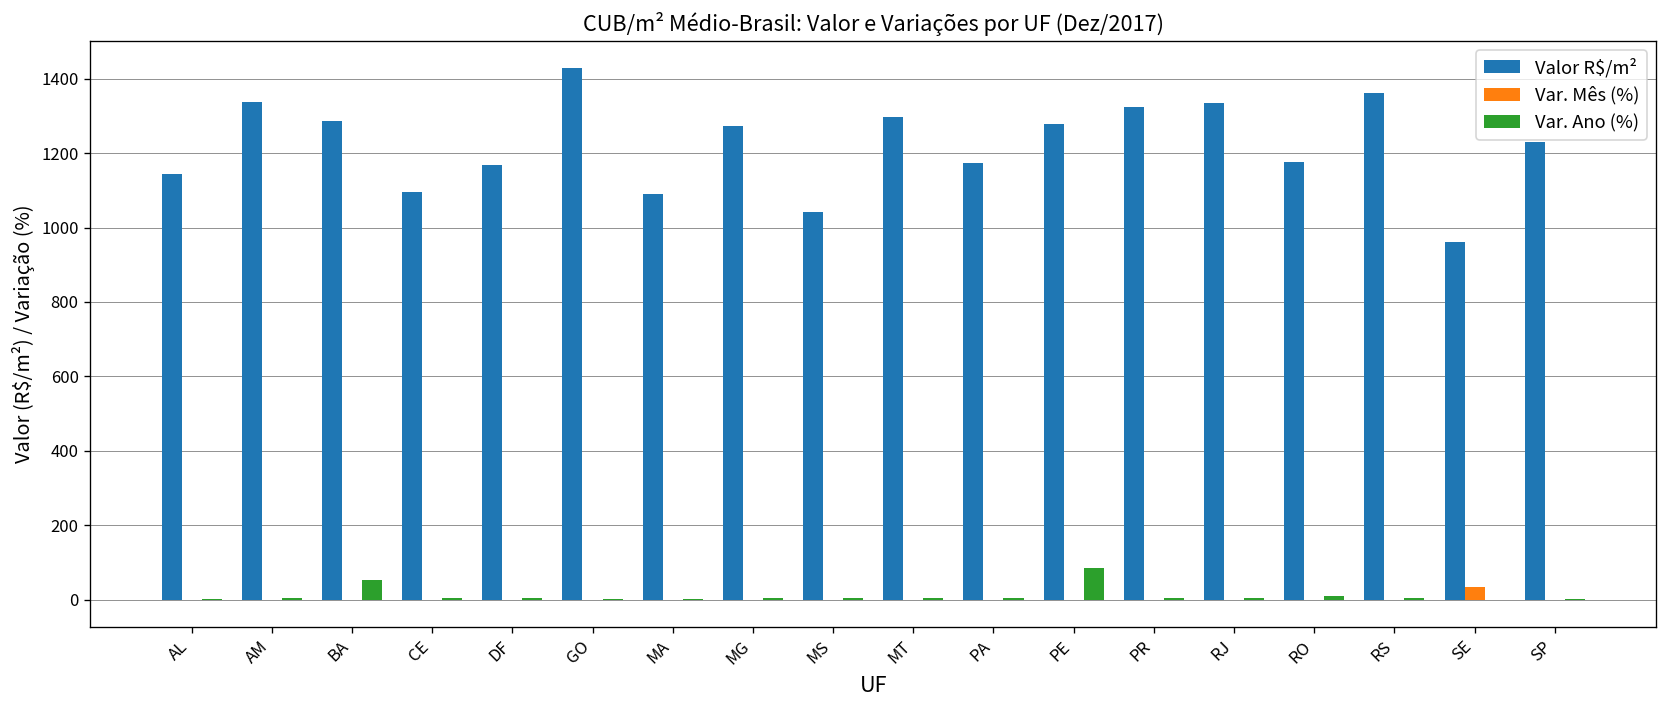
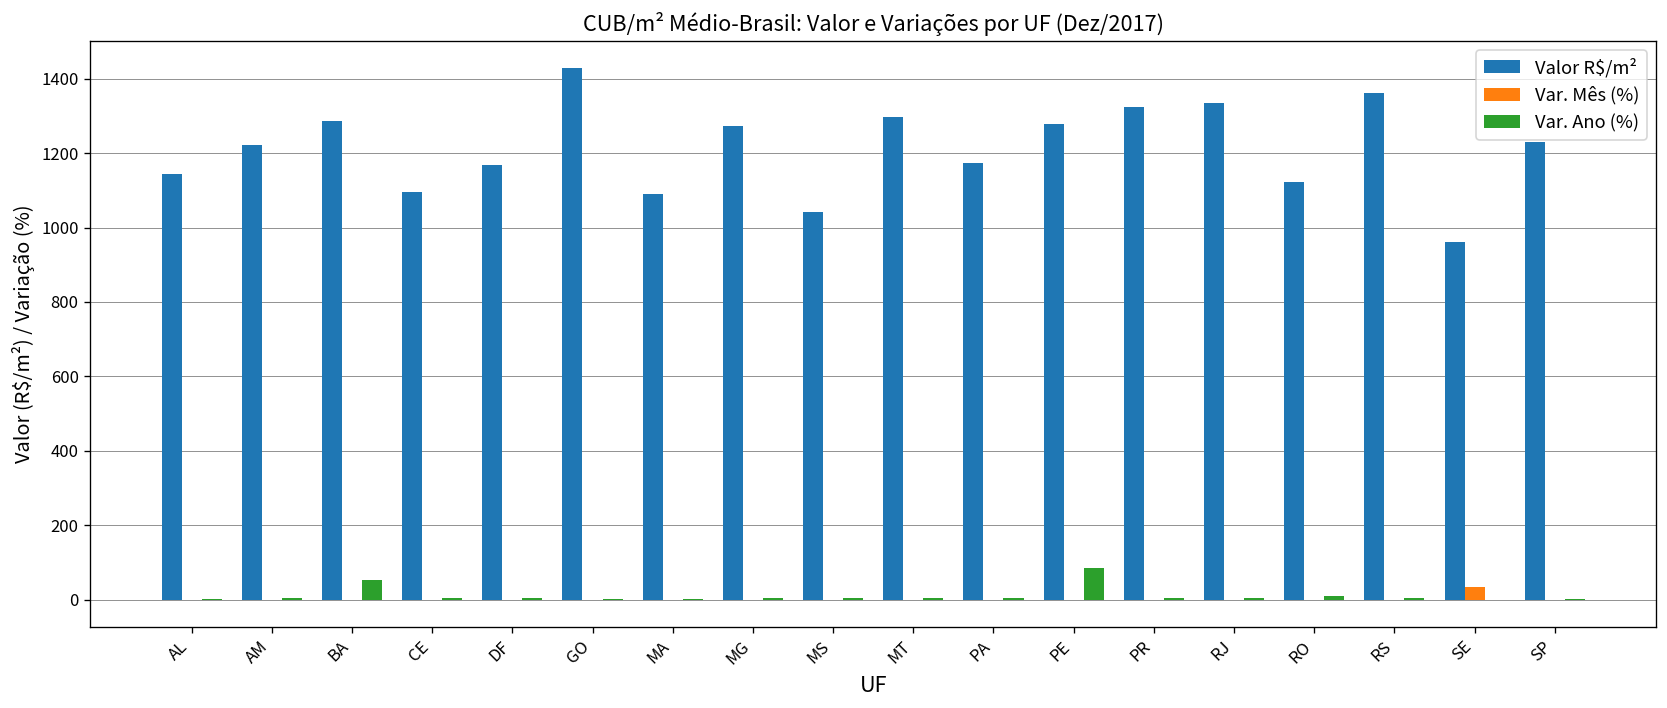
  {
    "Valor R$/m²": {
      "AL": 1140,
-     "AM": 1340,
+     "AM": 1220,
      "BA": 1290,
      "CE": 1100,
      "DF": 1170,
      "GO": 1430,
      "MA": 1090,
      "MG": 1270,
      "MS": 1040,
      "MT": 1300,
      "PA": 1170,
      "PE": 1280,
      "PR": 1320,
      "RJ": 1330,
-     "RO": 1180,
+     "RO": 1120,
      "RS": 1360,
      "SE": 960
    },
    "Var. Mês (%)": {
      "SE": 30
    },
    "Var. Ano (%)": {
      "BA": 50,
      "PE": 80,
      "RO": 10
    }
  }
